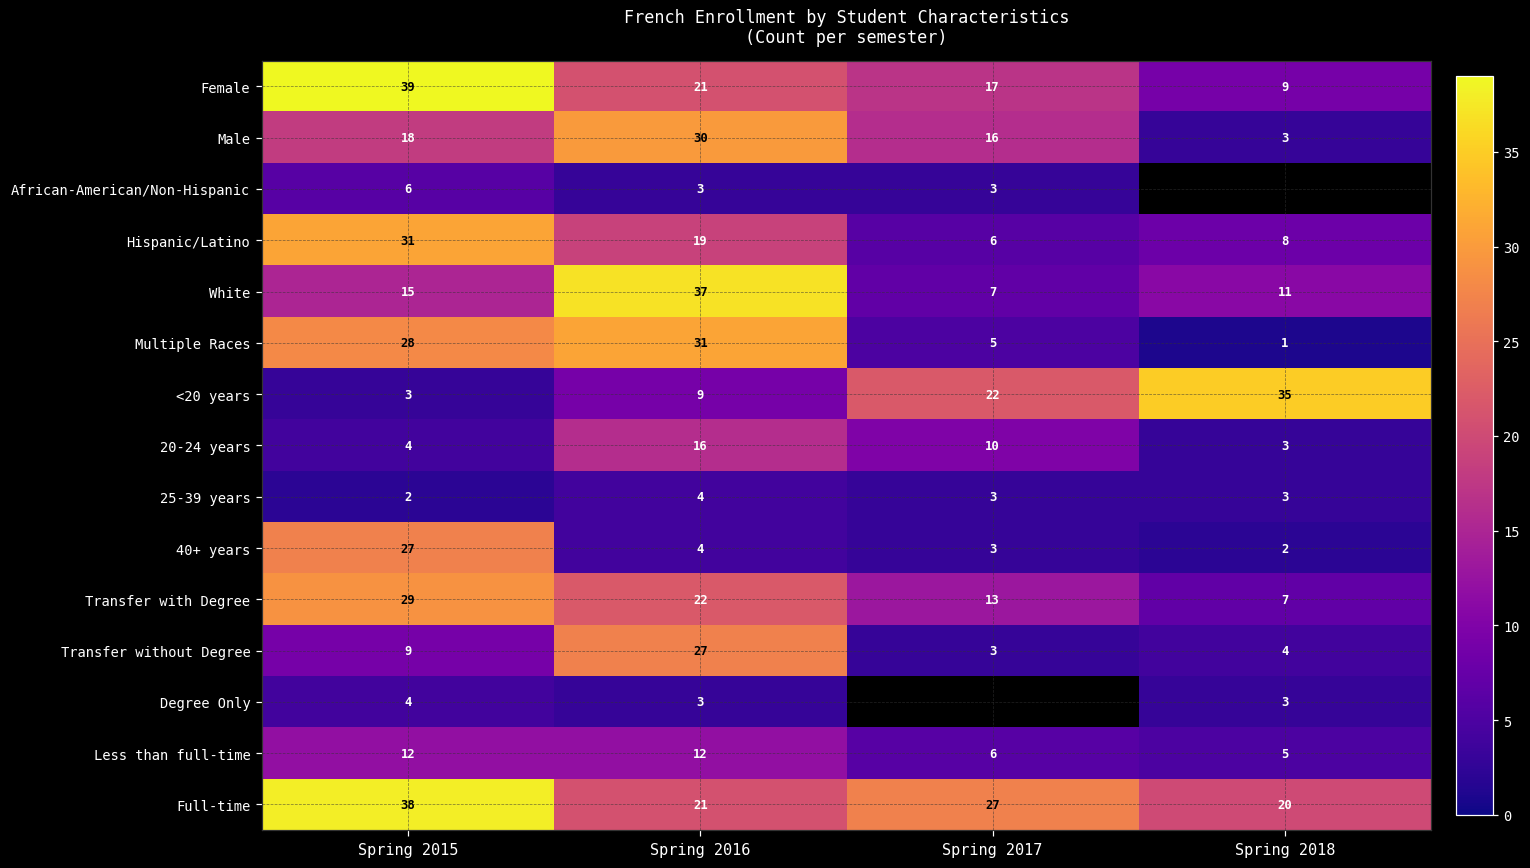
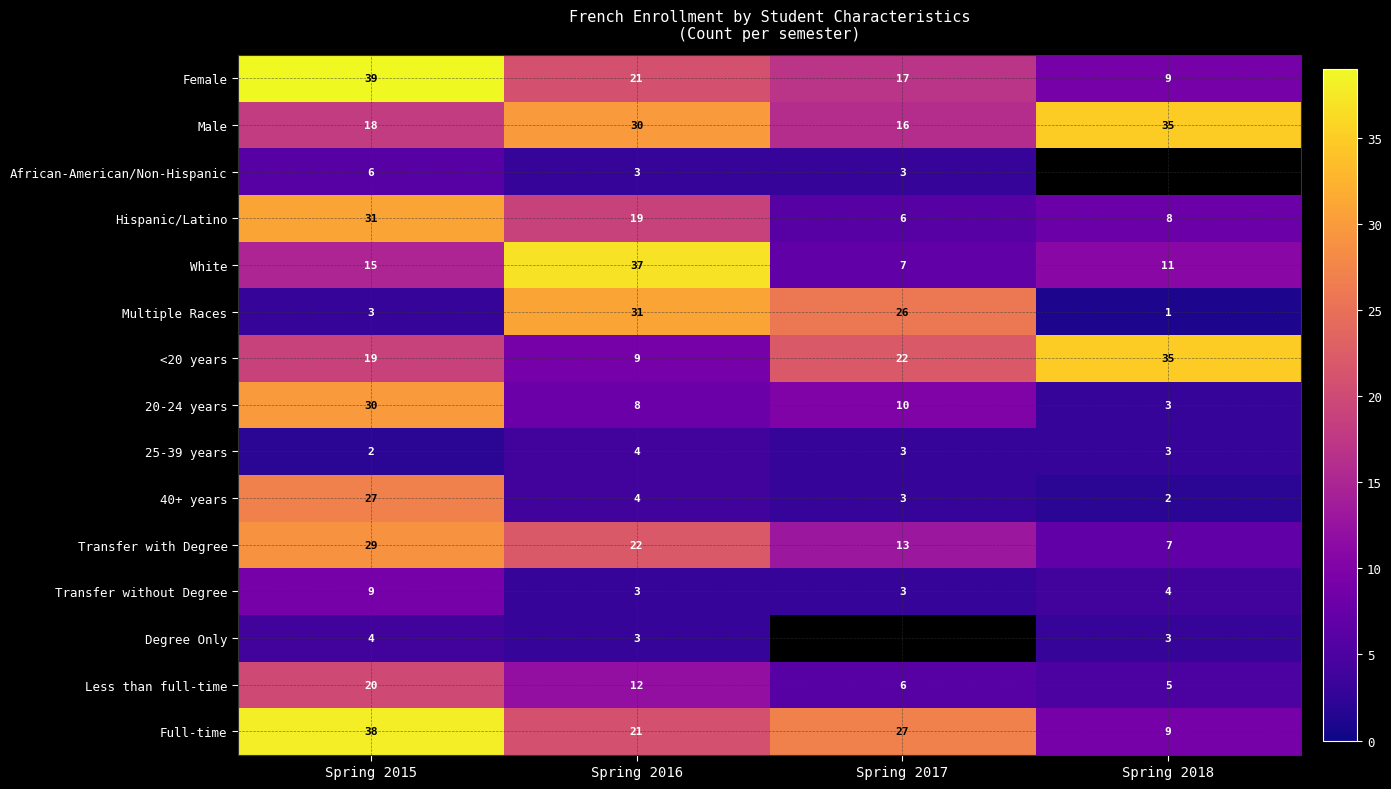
  {
    "Female": {
      "Spring 2015": 39,
      "Spring 2016": 21,
      "Spring 2017": 17,
      "Spring 2018": 9
    },
    "Male": {
      "Spring 2015": 18,
      "Spring 2016": 30,
      "Spring 2017": 16,
-     "Spring 2018": 3
+     "Spring 2018": 35
    },
    "African-American/Non-Hispanic": {
      "Spring 2015": 6,
      "Spring 2016": 3,
      "Spring 2017": 3
    },
    "Hispanic/Latino": {
      "Spring 2015": 31,
      "Spring 2016": 19,
      "Spring 2017": 6,
      "Spring 2018": 8
    },
    "White": {
      "Spring 2015": 15,
      "Spring 2016": 37,
      "Spring 2017": 7,
      "Spring 2018": 11
    },
    "Multiple Races": {
-     "Spring 2015": 28,
+     "Spring 2015": 3,
      "Spring 2016": 31,
-     "Spring 2017": 5,
+     "Spring 2017": 26,
      "Spring 2018": 1
    },
    "<20 years": {
-     "Spring 2015": 3,
+     "Spring 2015": 19,
      "Spring 2016": 9,
      "Spring 2017": 22,
      "Spring 2018": 35
    },
    "20-24 years": {
-     "Spring 2015": 4,
-     "Spring 2016": 16,
+     "Spring 2015": 30,
+     "Spring 2016": 8,
      "Spring 2017": 10,
      "Spring 2018": 3
    },
    "25-39 years": {
      "Spring 2015": 2,
      "Spring 2016": 4,
      "Spring 2017": 3,
      "Spring 2018": 3
    },
    "40+ years": {
      "Spring 2015": 27,
      "Spring 2016": 4,
      "Spring 2017": 3,
      "Spring 2018": 2
    },
    "Transfer with Degree": {
      "Spring 2015": 29,
      "Spring 2016": 22,
      "Spring 2017": 13,
      "Spring 2018": 7
    },
    "Transfer without Degree": {
      "Spring 2015": 9,
-     "Spring 2016": 27,
+     "Spring 2016": 3,
      "Spring 2017": 3,
      "Spring 2018": 4
    },
    "Degree Only": {
      "Spring 2015": 4,
      "Spring 2016": 3,
      "Spring 2018": 3
    },
    "Less than full-time": {
-     "Spring 2015": 12,
+     "Spring 2015": 20,
      "Spring 2016": 12,
      "Spring 2017": 6,
      "Spring 2018": 5
    },
    "Full-time": {
      "Spring 2015": 38,
      "Spring 2016": 21,
      "Spring 2017": 27,
-     "Spring 2018": 20
+     "Spring 2018": 9
    }
  }
